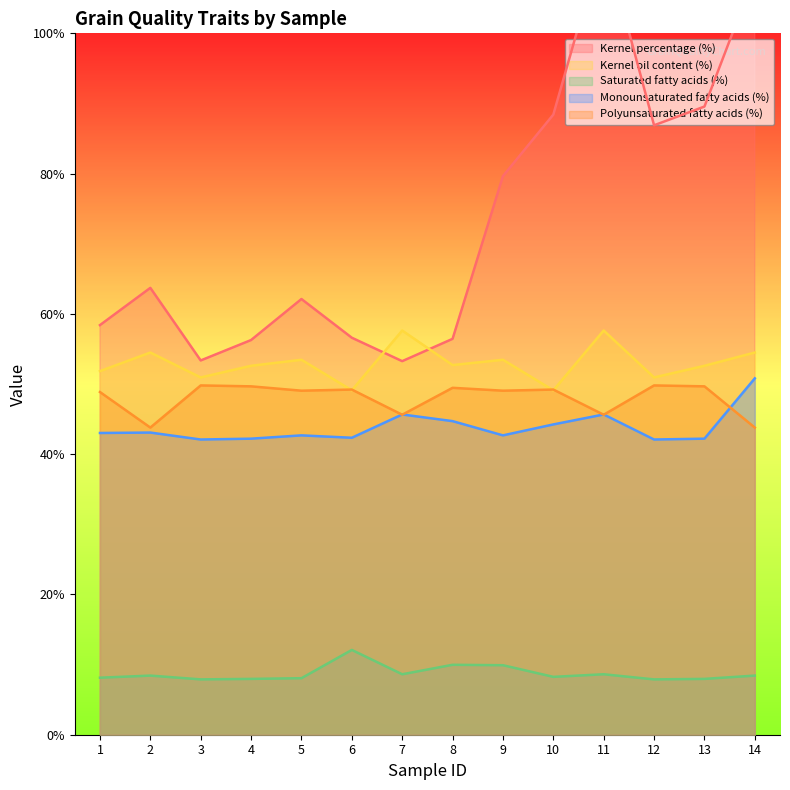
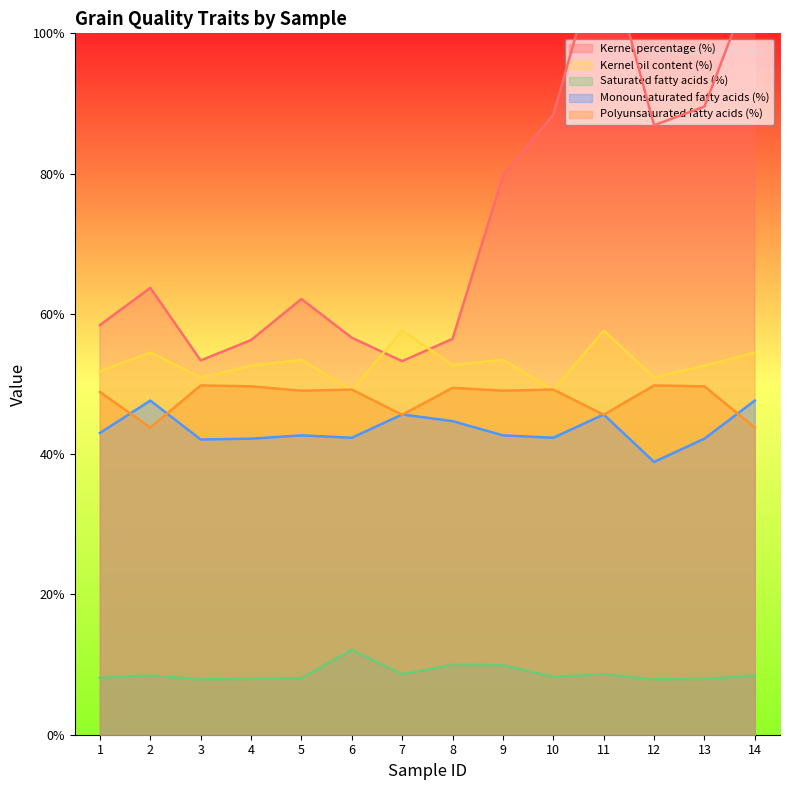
  {
    "Saturated fatty acids (%)": {
      "1": "8%",
      "2": "8%",
      "3": "8%",
      "4": "8%",
      "5": "8%",
      "6": "12%",
      "7": "9%",
      "8": "10%",
      "9": "10%",
      "10": "8%",
      "11": "9%",
      "12": "8%",
      "13": "8%",
      "14": "8%"
    },
    "Monounsaturated fatty acids (%)": {
      "1": "43%",
-     "2": "43%",
+     "2": "48%",
      "3": "42%",
      "4": "42%",
      "5": "43%",
      "6": "42%",
      "8": "45%",
      "9": "43%",
-     "10": "44%",
-     "12": "42%",
+     "10": "42%",
+     "12": "39%",
      "13": "42%",
-     "14": "51%"
+     "14": "48%"
    }
  }
